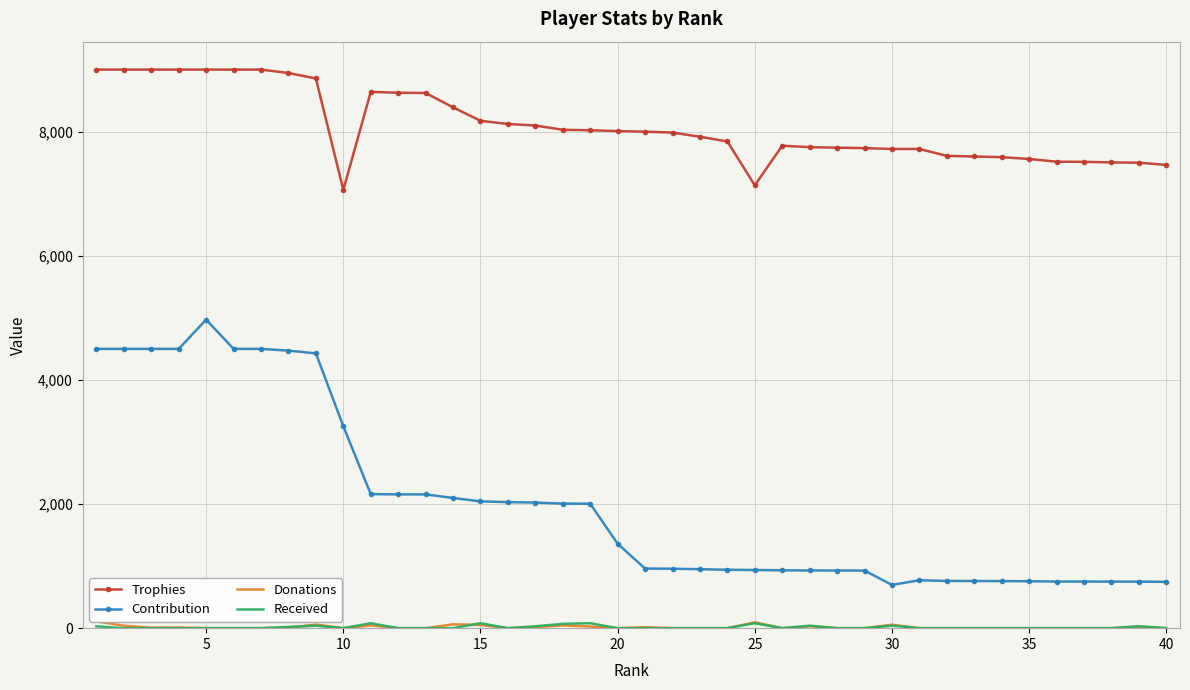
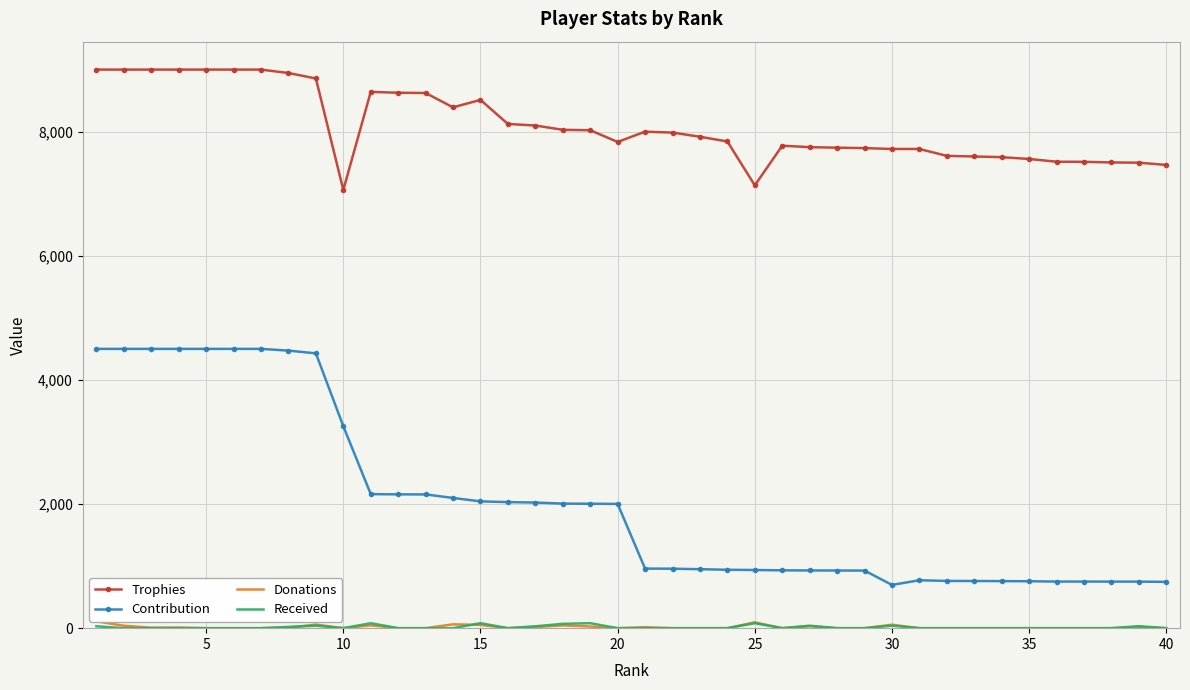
  {
    "Trophies": {
      "5": "9,000",
      "10": "7,100",
-     "15": "8,200",
-     "20": "8,000",
+     "15": "8,500",
+     "20": "7,800",
      "25": "7,100",
      "30": "7,700",
      "35": "7,600",
      "40": "7,500"
    },
    "Contribution": {
-     "5": "5,000",
+     "5": "4,500",
      "10": "3,300",
      "15": "2,000",
-     "20": "1,400",
+     "20": "2,000",
      "25": "900",
      "30": "700",
      "35": "800",
      "40": "700"
    }
  }
